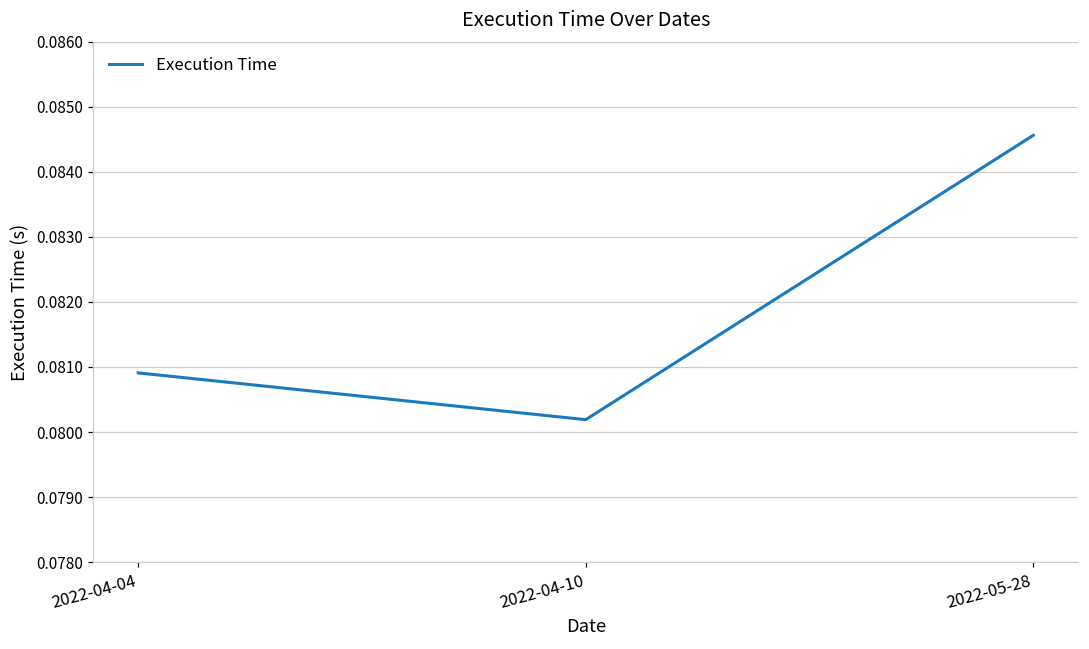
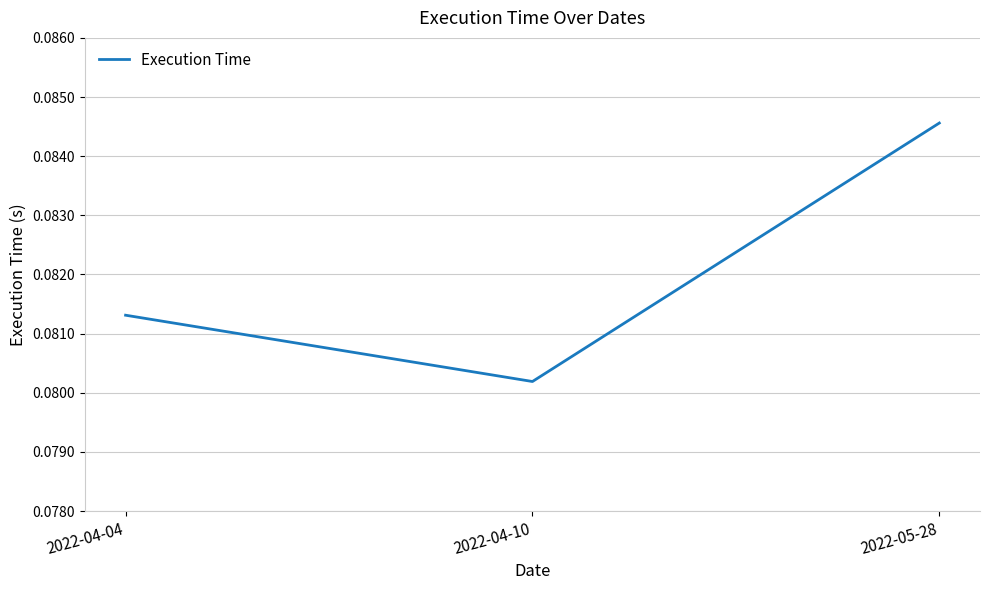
  {
-   "2022-04-04": 0.0809,
+   "2022-04-04": 0.0813,
    "2022-04-10": 0.0802,
    "2022-05-28": 0.0846
  }
